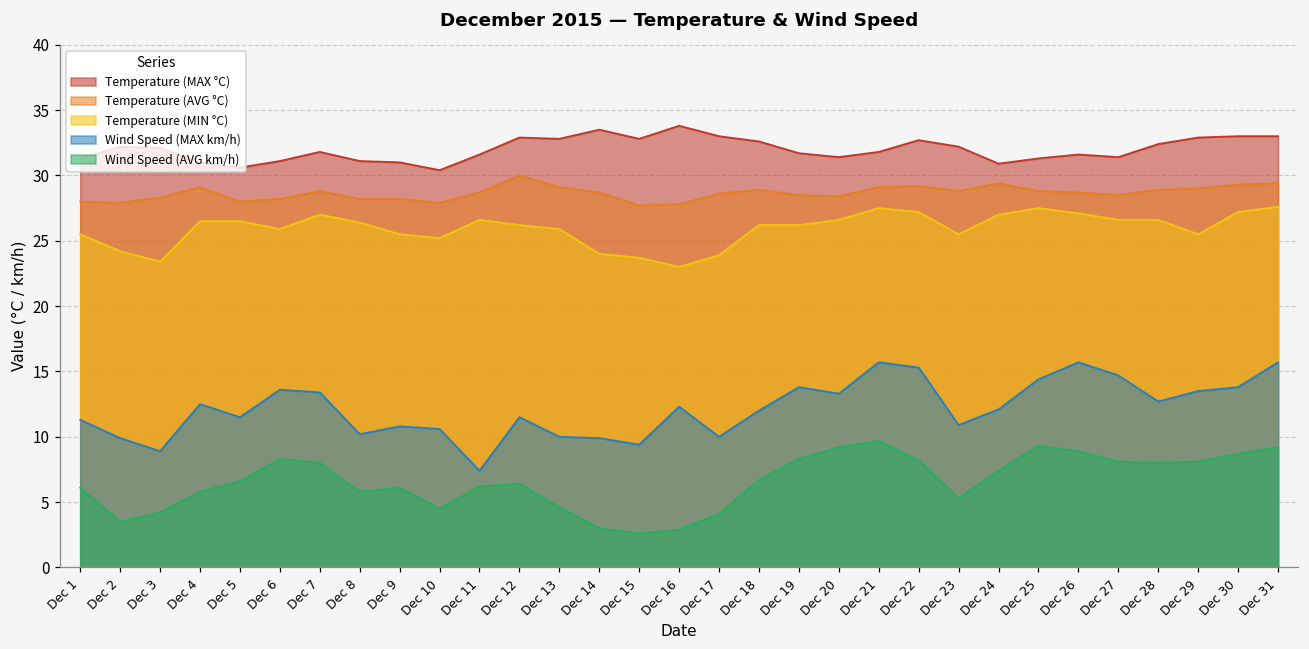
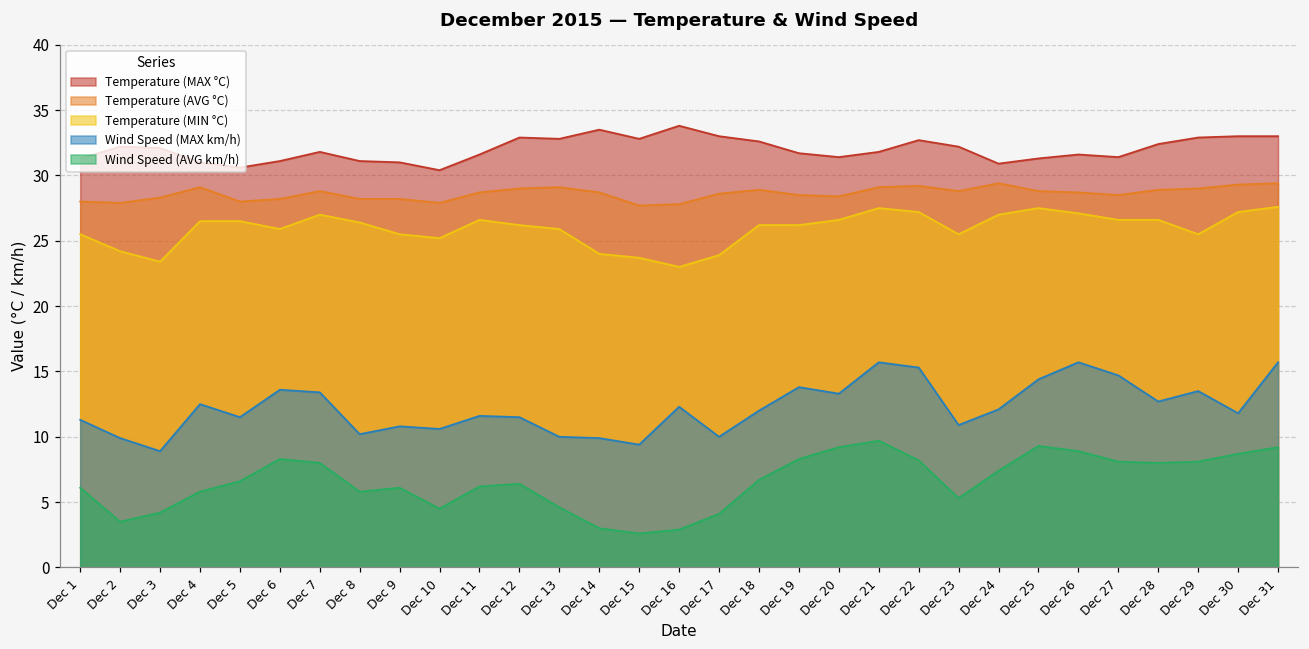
  {
    "Temperature (MAX °C)": {
      "Dec 5": 30.6,
      "Dec 6": 31.1,
      "Dec 7": 31.8,
      "Dec 8": 31.1,
      "Dec 9": 31.0,
      "Dec 10": 30.4,
      "Dec 11": 31.6,
      "Dec 12": 32.9,
      "Dec 13": 32.8,
      "Dec 14": 33.5,
      "Dec 15": 32.8,
      "Dec 16": 33.8,
      "Dec 17": 33.0,
      "Dec 18": 32.6,
      "Dec 19": 31.7,
      "Dec 20": 31.4,
      "Dec 21": 31.8,
      "Dec 22": 32.7,
      "Dec 23": 32.2,
      "Dec 24": 30.9,
      "Dec 25": 31.3,
      "Dec 26": 31.6,
      "Dec 27": 31.4,
      "Dec 28": 32.4,
      "Dec 29": 32.9,
      "Dec 30": 33.0,
      "Dec 31": 33.0
    },
    "Temperature (AVG °C)": {
      "Dec 1": 28,
      "Dec 2": 28,
      "Dec 3": 28.3,
      "Dec 4": 29,
      "Dec 5": 28,
      "Dec 6": 28,
      "Dec 7": 29,
      "Dec 8": 28,
      "Dec 9": 28,
      "Dec 10": 28,
      "Dec 11": 28.7,
-     "Dec 12": 30,
+     "Dec 12": 29,
      "Dec 13": 29,
      "Dec 14": 28.7,
      "Dec 15": 27.7,
      "Dec 16": 28,
      "Dec 17": 28.6,
      "Dec 18": 29,
      "Dec 19": 28.5,
      "Dec 20": 28.4,
      "Dec 21": 29,
      "Dec 22": 29,
      "Dec 23": 29,
      "Dec 24": 29.4,
      "Dec 25": 29,
      "Dec 26": 28.7,
      "Dec 27": 28.5,
      "Dec 28": 29,
      "Dec 29": 29,
      "Dec 30": 29.3,
      "Dec 31": 29.4
    },
    "Temperature (MIN °C)": {
      "Dec 1": 25.5,
      "Dec 2": 24.2,
      "Dec 3": 23.4,
      "Dec 4": 26.5,
      "Dec 5": 26.5,
      "Dec 6": 25.9,
      "Dec 7": 27.0,
      "Dec 8": 26.4,
      "Dec 9": 25.5,
      "Dec 10": 25.2,
      "Dec 11": 26.6,
      "Dec 12": 26.2,
      "Dec 13": 25.9,
      "Dec 14": 24.0,
      "Dec 15": 23.7,
      "Dec 16": 23.0,
      "Dec 17": 23.9,
      "Dec 18": 26.2,
      "Dec 19": 26.2,
      "Dec 20": 26.6,
      "Dec 21": 27.5,
      "Dec 22": 27.2,
      "Dec 23": 25.5,
      "Dec 24": 27.0,
      "Dec 25": 27.5,
      "Dec 26": 27.1,
      "Dec 27": 26.6,
      "Dec 28": 26.6,
      "Dec 29": 25.5,
      "Dec 30": 27.2,
      "Dec 31": 27.6
    },
    "Wind Speed (MAX km/h)": {
      "Dec 1": 11.3,
      "Dec 2": 9.9,
      "Dec 3": 8.9,
      "Dec 4": 12.5,
      "Dec 5": 11.5,
      "Dec 6": 13.6,
      "Dec 7": 13.4,
      "Dec 8": 10.2,
      "Dec 9": 10.8,
      "Dec 10": 10.6,
-     "Dec 11": 7.4,
+     "Dec 11": 11.6,
      "Dec 12": 11.5,
      "Dec 13": 10.0,
      "Dec 14": 9.9,
      "Dec 15": 9.4,
      "Dec 16": 12.3,
      "Dec 17": 10.0,
      "Dec 18": 12.0,
      "Dec 19": 13.8,
      "Dec 20": 13.3,
      "Dec 21": 15.7,
      "Dec 22": 15.3,
      "Dec 23": 10.9,
      "Dec 24": 12.1,
      "Dec 25": 14.4,
      "Dec 26": 15.7,
      "Dec 27": 14.7,
      "Dec 28": 12.7,
      "Dec 29": 13.5,
-     "Dec 30": 13.8,
+     "Dec 30": 11.8,
      "Dec 31": 15.7
    },
    "Wind Speed (AVG km/h)": {
      "Dec 1": 6.1,
      "Dec 2": 3.5,
      "Dec 3": 4.2,
      "Dec 4": 5.8,
      "Dec 5": 6.6,
      "Dec 6": 8.3,
      "Dec 7": 8.0,
      "Dec 8": 5.8,
      "Dec 9": 6.1,
      "Dec 10": 4.5,
      "Dec 11": 6.2,
      "Dec 12": 6.4,
      "Dec 13": 4.6,
      "Dec 14": 3.0,
      "Dec 15": 2.6,
      "Dec 16": 2.9,
      "Dec 17": 4.1,
      "Dec 18": 6.7,
      "Dec 19": 8.3,
      "Dec 20": 9.2,
      "Dec 21": 9.7,
      "Dec 22": 8.2,
      "Dec 23": 5.3,
      "Dec 24": 7.4,
      "Dec 25": 9.3,
      "Dec 26": 8.9,
      "Dec 27": 8.1,
      "Dec 28": 8.0,
      "Dec 29": 8.1,
      "Dec 30": 8.7,
      "Dec 31": 9.2
    }
  }
